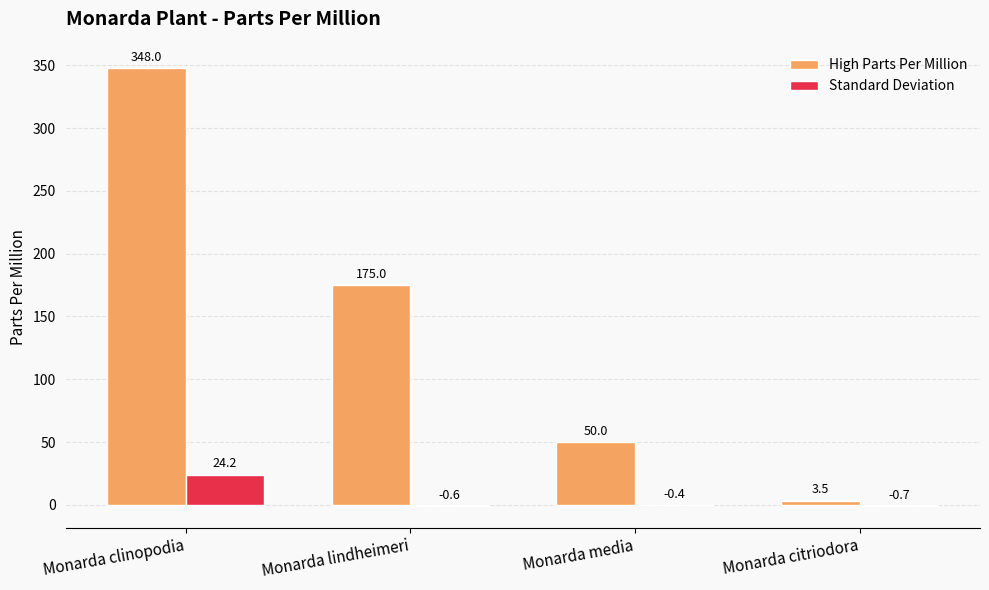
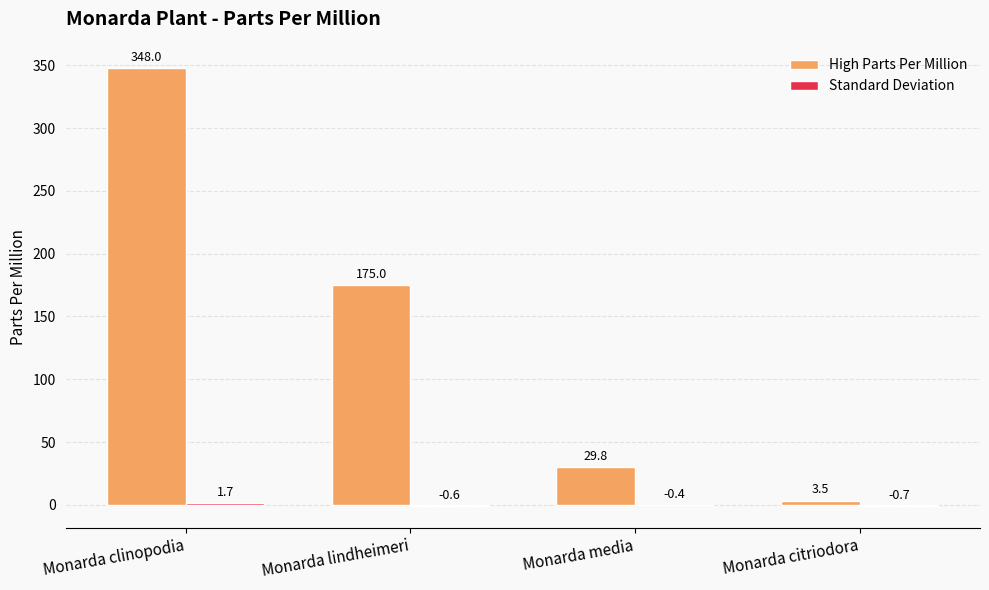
  {
    "High Parts Per Million": {
      "Monarda clinopodia": 348.0,
      "Monarda lindheimeri": 175.0,
-     "Monarda media": 50.0,
+     "Monarda media": 29.8,
      "Monarda citriodora": 3.5
    },
    "Standard Deviation": {
-     "Monarda clinopodia": 24.2,
+     "Monarda clinopodia": 1.7,
      "Monarda lindheimeri": -0.6,
      "Monarda media": -0.4,
      "Monarda citriodora": -0.7
    }
  }
